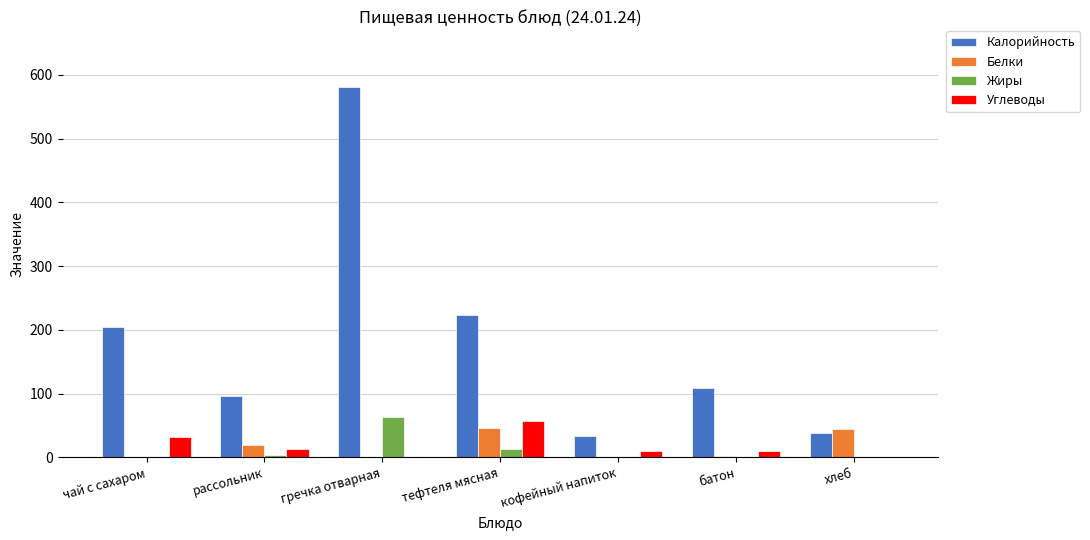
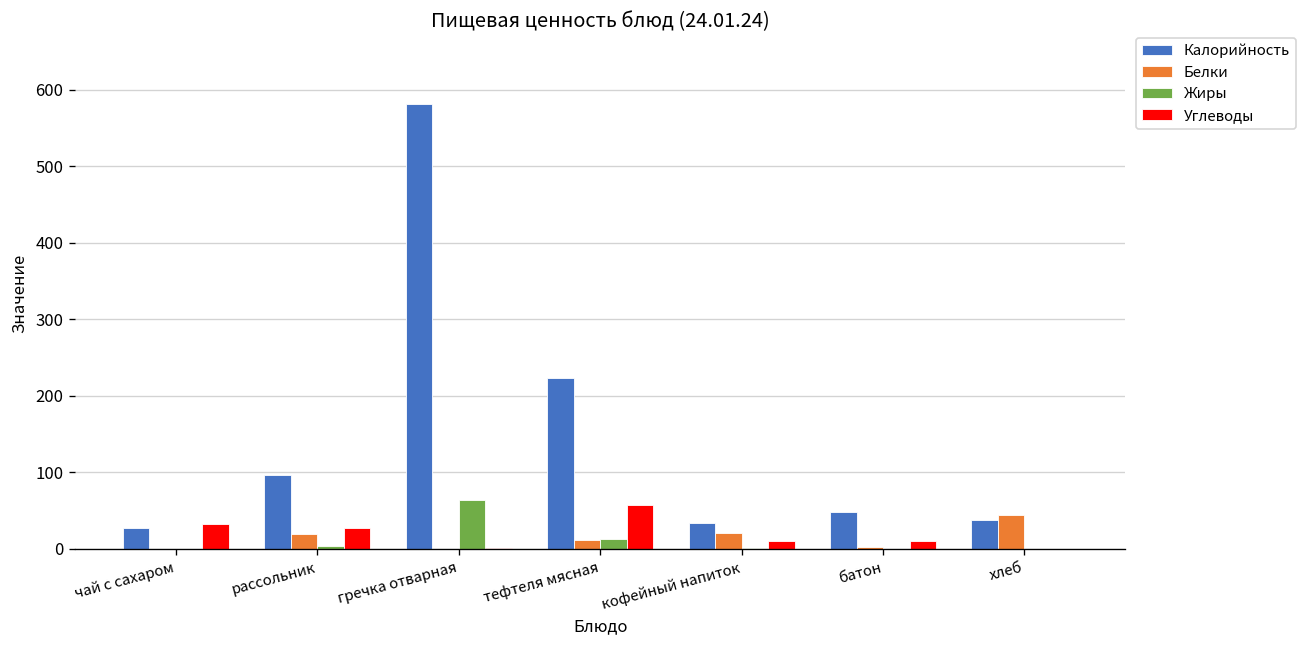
  {
    "Калорийность": {
-     "чай с сахаром": 200,
+     "чай с сахаром": 30,
      "рассольник": 100,
      "гречка отварная": 580,
      "тефтеля мясная": 220,
      "кофейный напиток": 30,
-     "батон": 110,
+     "батон": 50,
      "хлеб": 40
    },
    "Белки": {
      "чай с сахаром": 0,
      "рассольник": 20,
      "гречка отварная": 0,
-     "тефтеля мясная": 50,
-     "кофейный напиток": 0,
+     "тефтеля мясная": 10,
+     "кофейный напиток": 20,
      "хлеб": 40
    },
    "Жиры": {
      "чай с сахаром": 0,
      "рассольник": 0,
      "гречка отварная": 60,
      "тефтеля мясная": 10,
      "батон": 0,
      "хлеб": 0
    },
    "Углеводы": {
      "чай с сахаром": 30,
-     "рассольник": 10,
+     "рассольник": 30,
      "тефтеля мясная": 60,
      "кофейный напиток": 10,
      "батон": 10,
      "хлеб": 0
    }
  }
